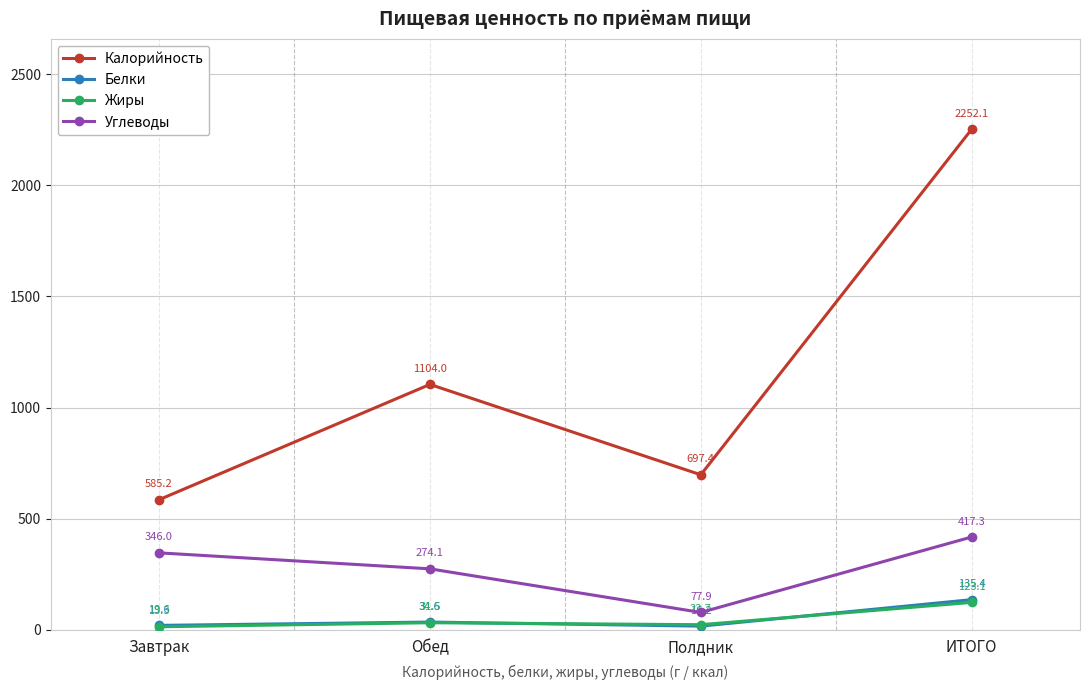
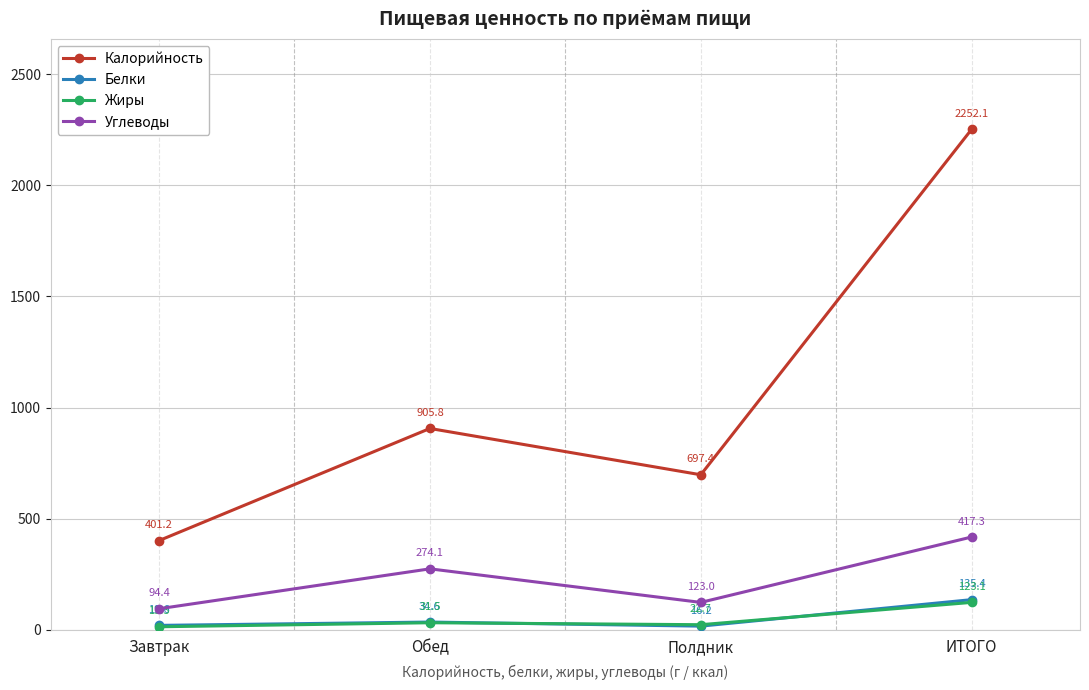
  {
    "Калорийность": {
-     "Завтрак": 585.2,
-     "Обед": 1104.0,
+     "Завтрак": 401.2,
+     "Обед": 905.8,
      "Полдник": 697.4,
      "ИТОГО": 2252.1
    },
    "Углеводы": {
-     "Завтрак": 346.0,
+     "Завтрак": 94.4,
      "Обед": 274.1,
-     "Полдник": 77.9,
+     "Полдник": 123.0,
      "ИТОГО": 417.3
    }
  }
